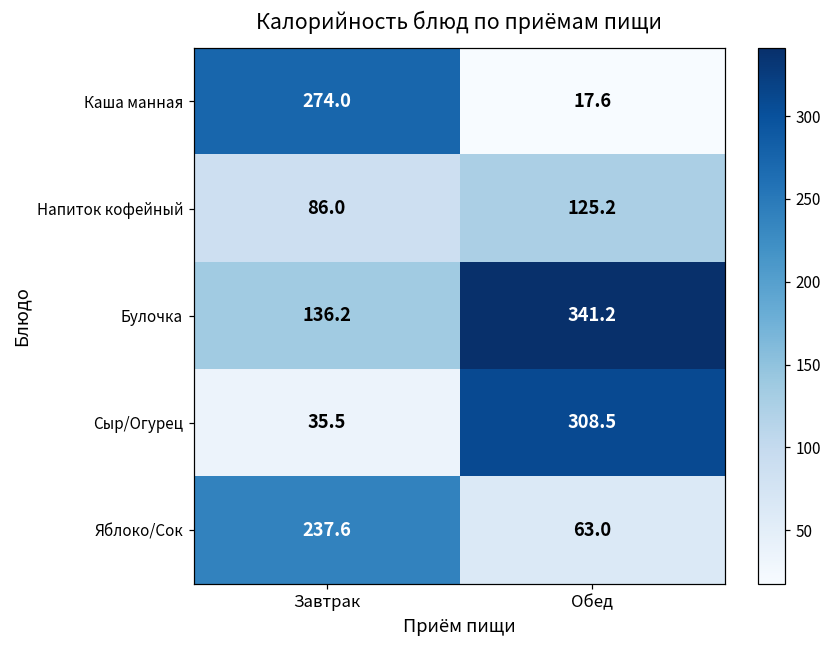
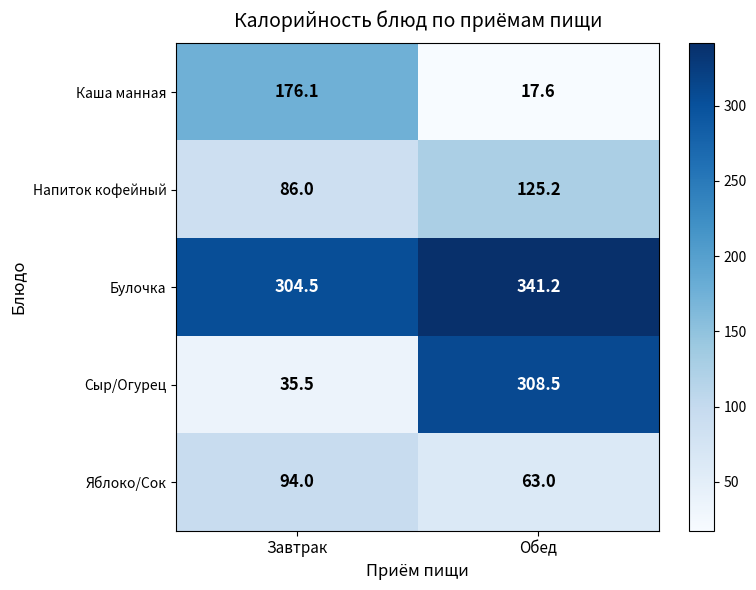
  {
    "Каша манная": {
-     "Завтрак": 274.0,
+     "Завтрак": 176.1,
      "Обед": 17.6
    },
    "Напиток кофейный": {
      "Завтрак": 86.0,
      "Обед": 125.2
    },
    "Булочка": {
-     "Завтрак": 136.2,
+     "Завтрак": 304.5,
      "Обед": 341.2
    },
    "Сыр/Огурец": {
      "Завтрак": 35.5,
      "Обед": 308.5
    },
    "Яблоко/Сок": {
-     "Завтрак": 237.6,
+     "Завтрак": 94.0,
      "Обед": 63.0
    }
  }
